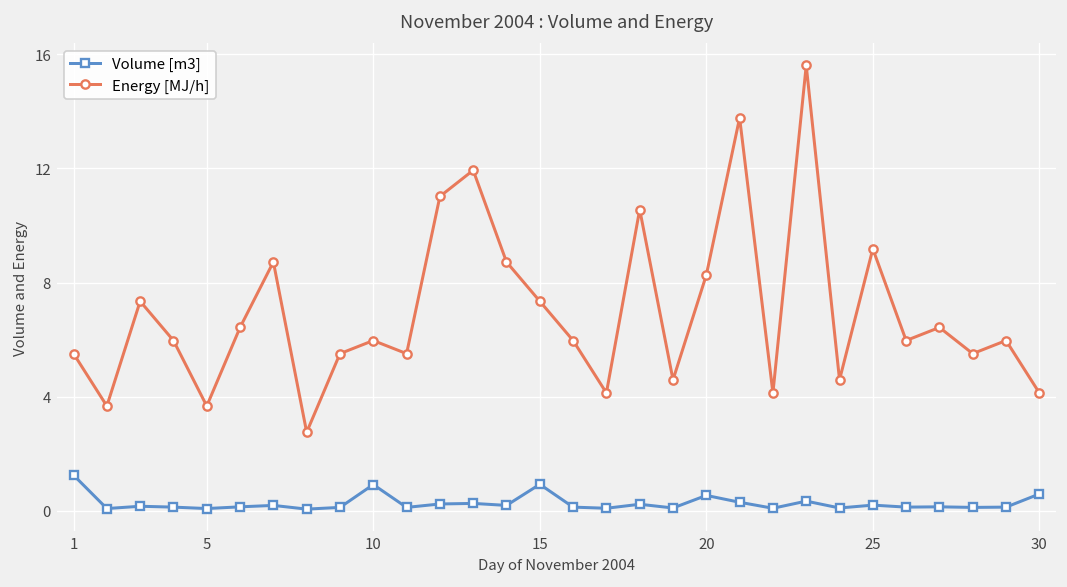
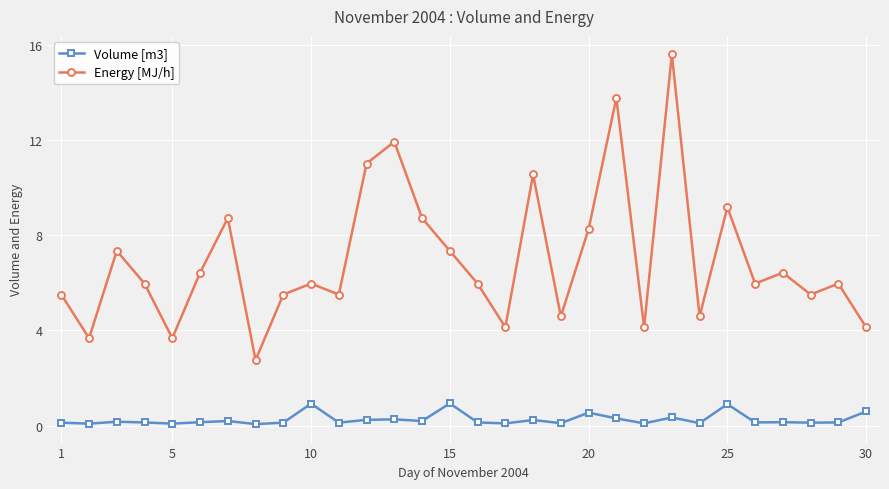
  {
    "Volume [m3]": {
-     "1": 1.3,
+     "1": 0.1,
      "5": 0.1,
      "10": 0.9,
      "15": 0.9,
      "20": 0.5,
-     "25": 0.2,
+     "25": 0.9,
      "30": 0.6
    },
    "Energy [MJ/h]": {
      "1": 5.5,
      "5": 3.7,
      "10": 6.0,
      "15": 7.3,
      "20": 8.3,
      "25": 9.2,
      "30": 4.1
    }
  }
